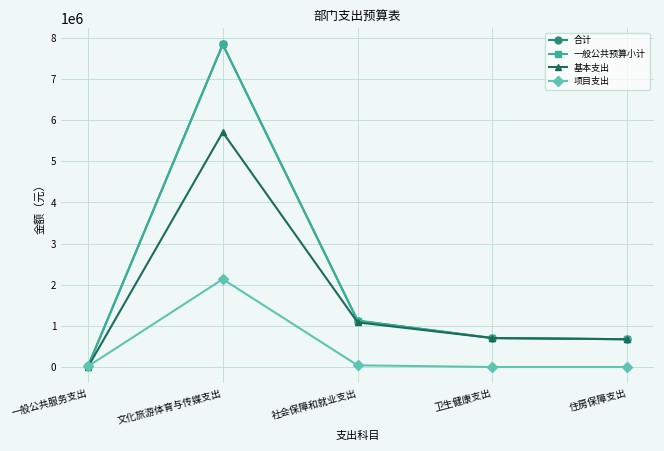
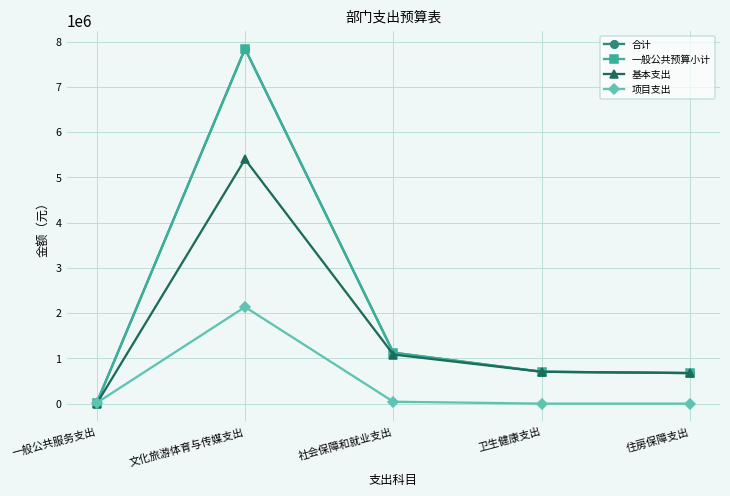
  {
    "基本支出": {
-     "文化旅游体育与传媒支出": 5700000
+     "文化旅游体育与传媒支出": 5400000
    }
  }
